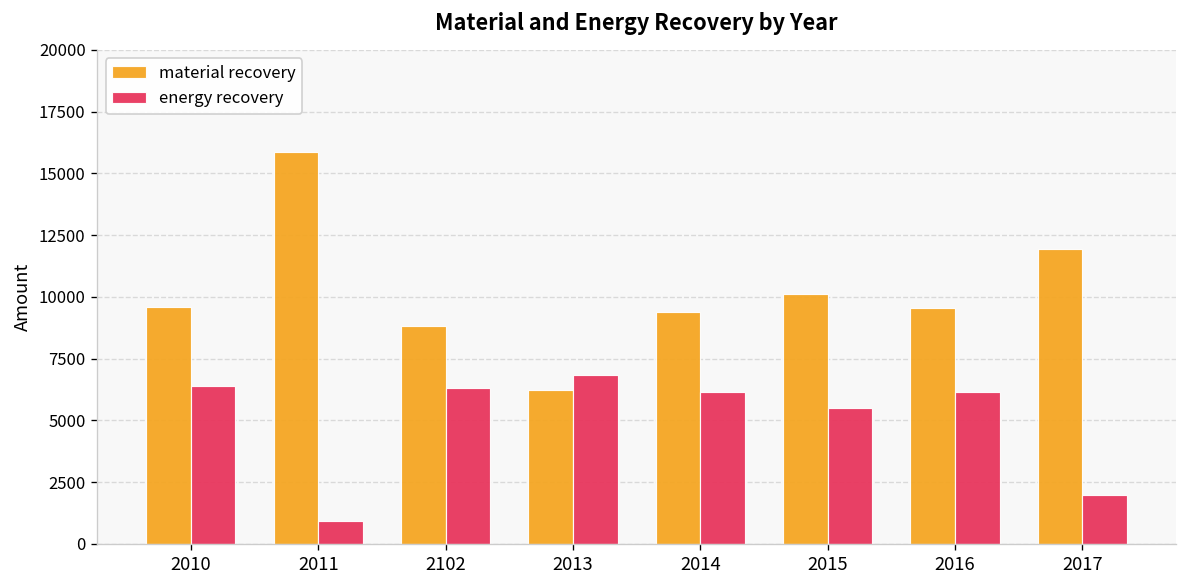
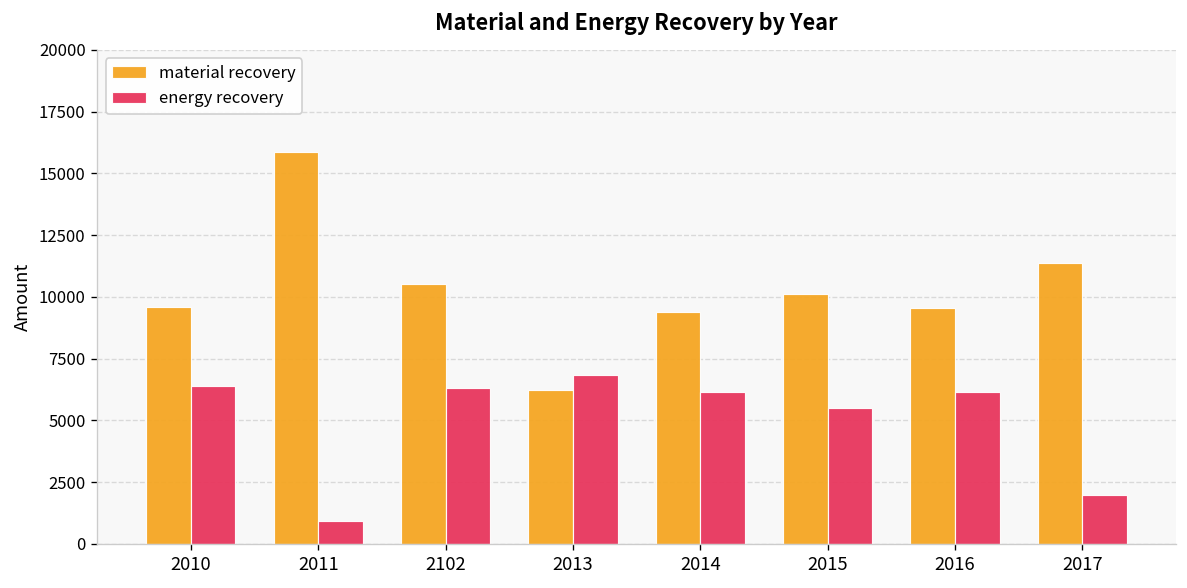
  {
    "material recovery": {
      "2010": 9600,
      "2011": 15900,
-     "2102": 8800,
+     "2102": 10500,
      "2013": 6200,
      "2014": 9400,
      "2015": 10100,
      "2016": 9600,
-     "2017": 11900
+     "2017": 11400
    },
    "energy recovery": {
      "2010": 6400,
      "2011": 900,
      "2102": 6300,
      "2013": 6800,
      "2014": 6200,
      "2015": 5500,
      "2016": 6200,
      "2017": 2000
    }
  }
